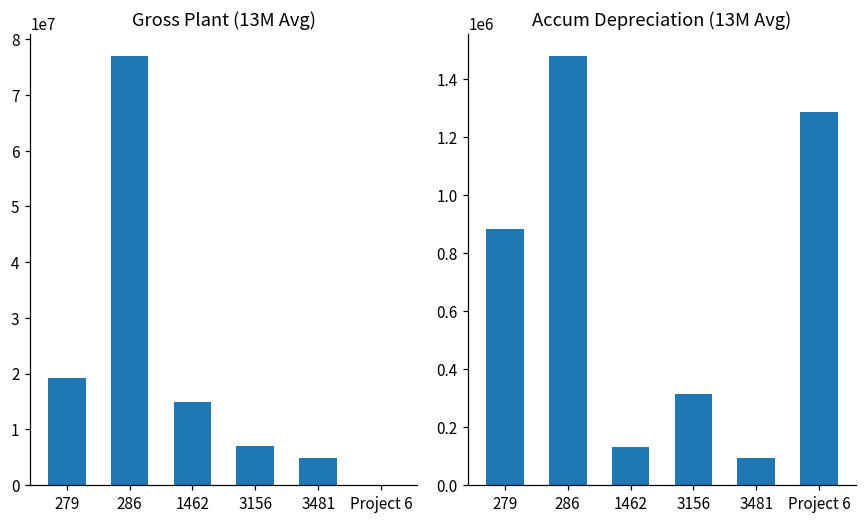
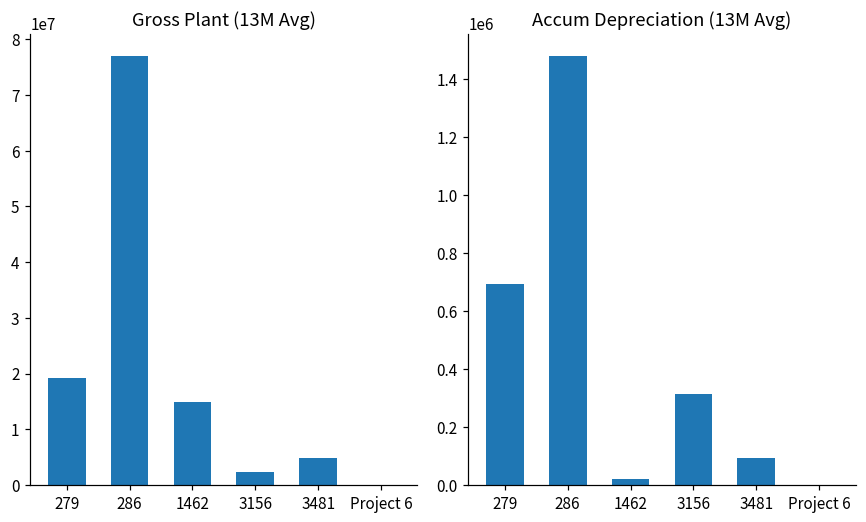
  {
    "Gross Plant (13M Avg)": {
      "279": 19000000,
      "286": 77000000,
      "1462": 15000000,
-     "3156": 7000000,
+     "3156": 2000000,
      "3481": 5000000,
      "Project 6": 0
    },
    "Accum Depreciation (13M Avg)": {
-     "279": 880000,
+     "279": 690000,
      "286": 1480000,
-     "1462": 130000,
+     "1462": 20000,
      "3156": 310000,
      "3481": 90000,
-     "Project 6": 1280000
+     "Project 6": 0
    }
  }
